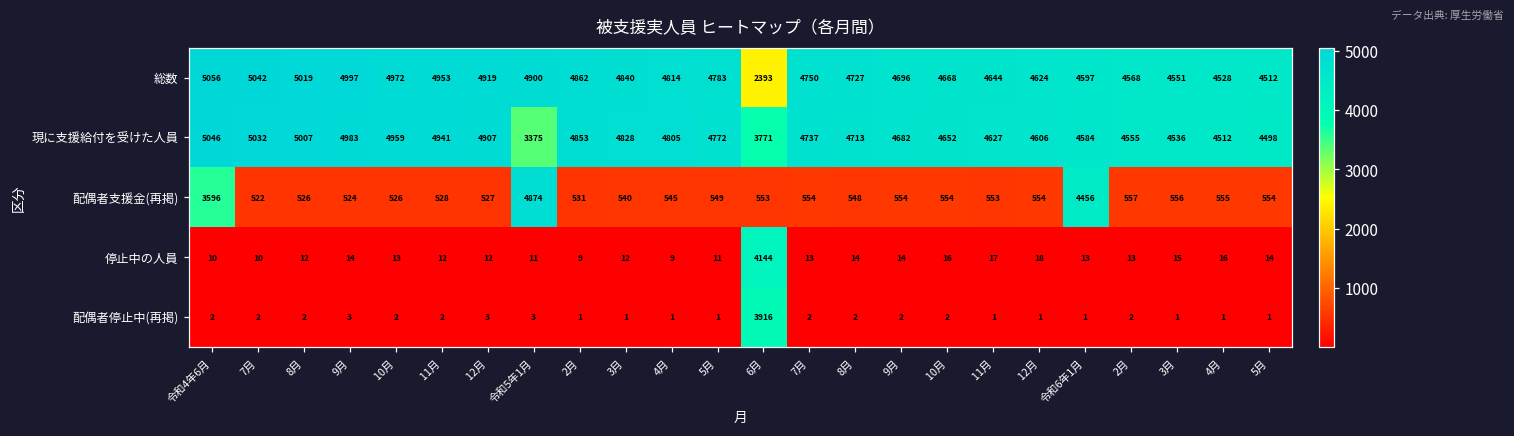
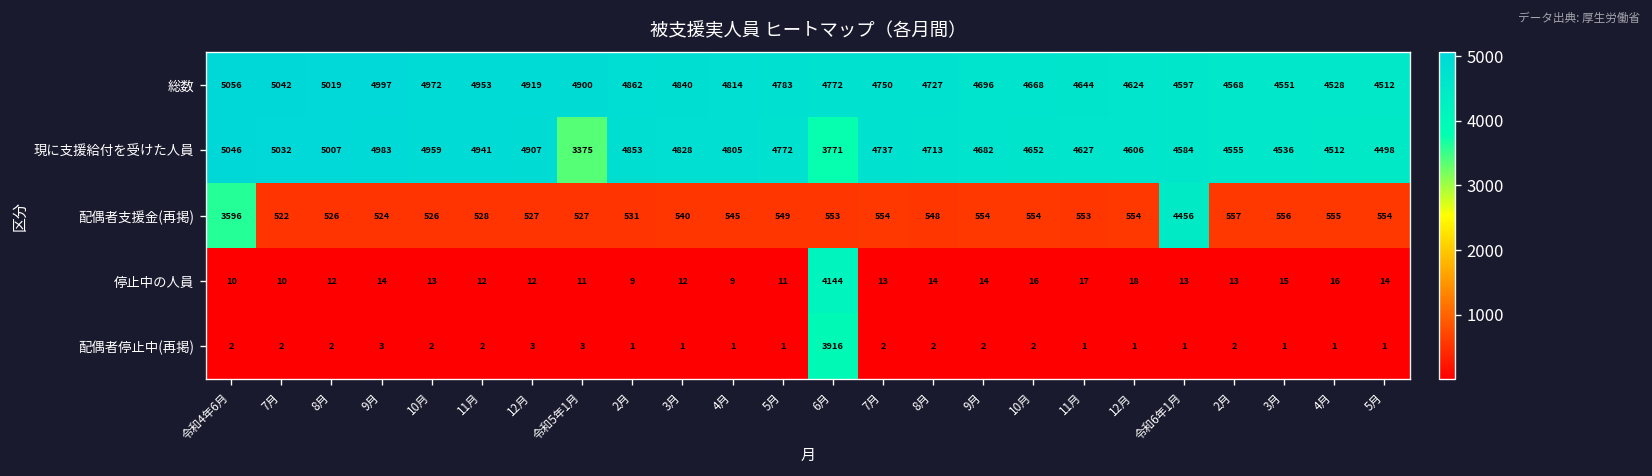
  {
    "総数": {
      "令和4年6月": 5056,
      "令和5年1月": 4900,
-     "6月": 2393,
+     "6月": 4772,
      "令和6年1月": 4597
    },
    "現に支援給付を受けた人員": {
      "令和4年6月": 5046,
      "令和5年1月": 3375,
      "6月": 3771,
      "令和6年1月": 4584
    },
    "配偶者支援金(再掲)": {
      "令和4年6月": 3596,
-     "令和5年1月": 4874,
+     "令和5年1月": 527,
      "6月": 553,
      "令和6年1月": 4456
    },
    "停止中の人員": {
      "令和4年6月": 10,
      "令和5年1月": 11,
      "6月": 4144,
      "令和6年1月": 13
    },
    "配偶者停止中(再掲)": {
      "令和4年6月": 2,
      "令和5年1月": 3,
      "6月": 3916,
      "令和6年1月": 1
    }
  }
